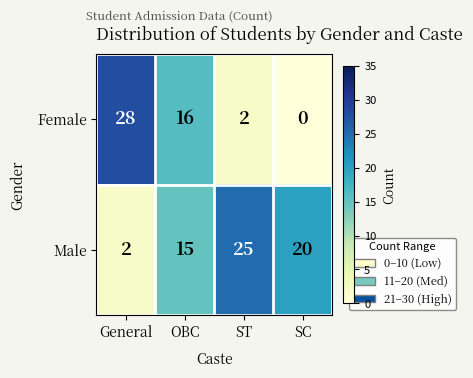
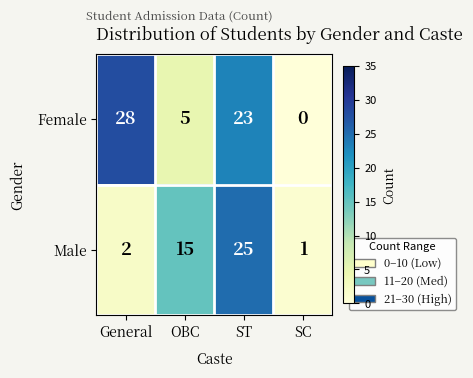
  {
    "Female": {
      "General": 28,
-     "OBC": 16,
-     "ST": 2,
+     "OBC": 5,
+     "ST": 23,
      "SC": 0
    },
    "Male": {
      "General": 2,
      "OBC": 15,
      "ST": 25,
-     "SC": 20
+     "SC": 1
    }
  }
